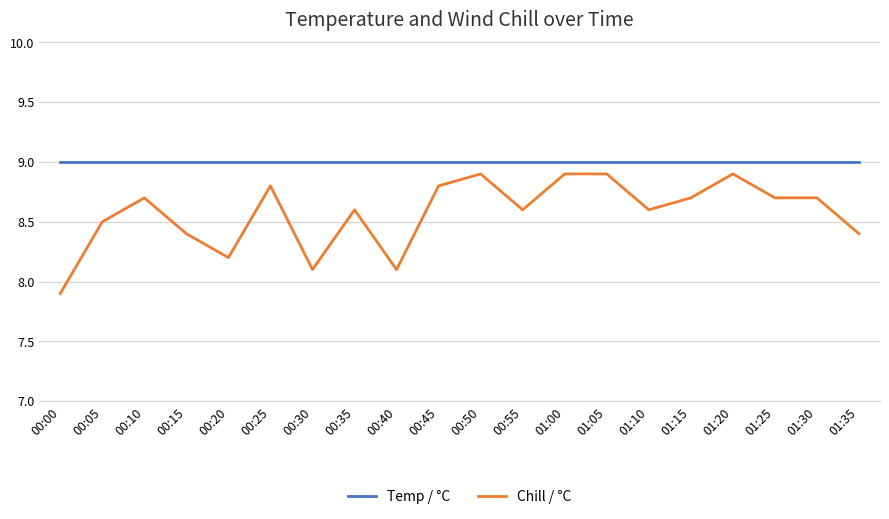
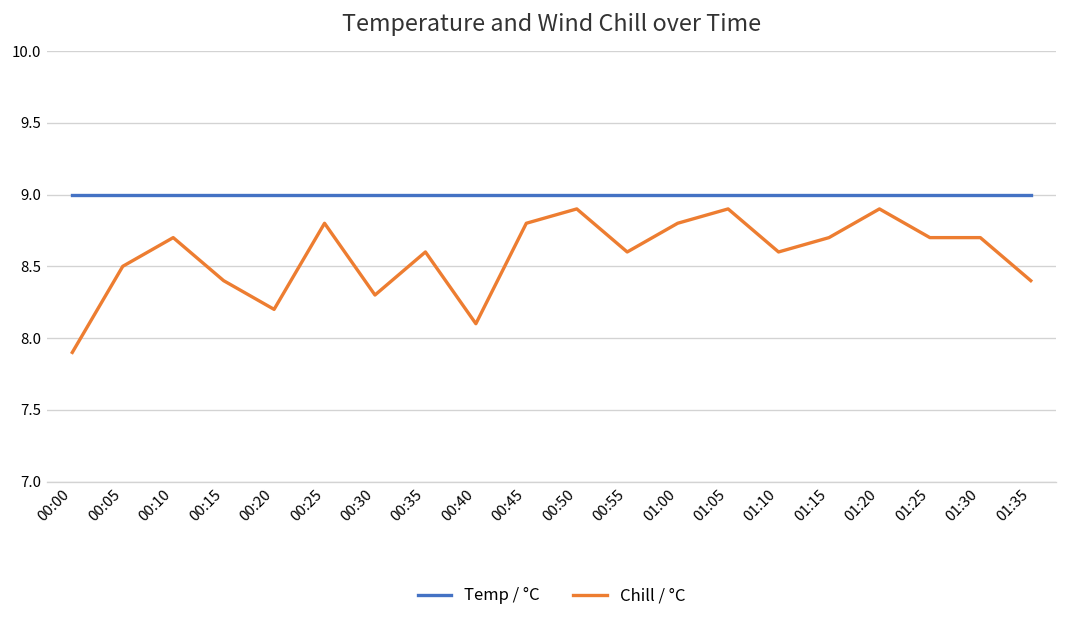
  {
    "Temp / °C": {
      "00:00": 9.0,
      "00:05": 9.0,
      "00:10": 9.0,
      "00:15": 9.0,
      "00:20": 9.0,
      "00:25": 9.0,
      "00:30": 9.0,
      "00:35": 9.0,
      "00:40": 9.0,
      "00:45": 9.0,
      "00:50": 9.0,
      "00:55": 9.0,
      "01:00": 9.0,
      "01:05": 9.0,
      "01:10": 9.0,
      "01:15": 9.0,
      "01:20": 9.0,
      "01:25": 9.0,
      "01:30": 9.0,
      "01:35": 9.0
    },
    "Chill / °C": {
      "00:00": 7.9,
      "00:05": 8.5,
      "00:10": 8.7,
      "00:15": 8.4,
      "00:20": 8.2,
      "00:25": 8.8,
-     "00:30": 8.1,
+     "00:30": 8.3,
      "00:35": 8.6,
      "00:40": 8.1,
      "00:45": 8.8,
      "00:50": 8.9,
      "00:55": 8.6,
-     "01:00": 8.9,
+     "01:00": 8.8,
      "01:05": 8.9,
      "01:10": 8.6,
      "01:15": 8.7,
      "01:20": 8.9,
      "01:25": 8.7,
      "01:30": 8.7,
      "01:35": 8.4
    }
  }
